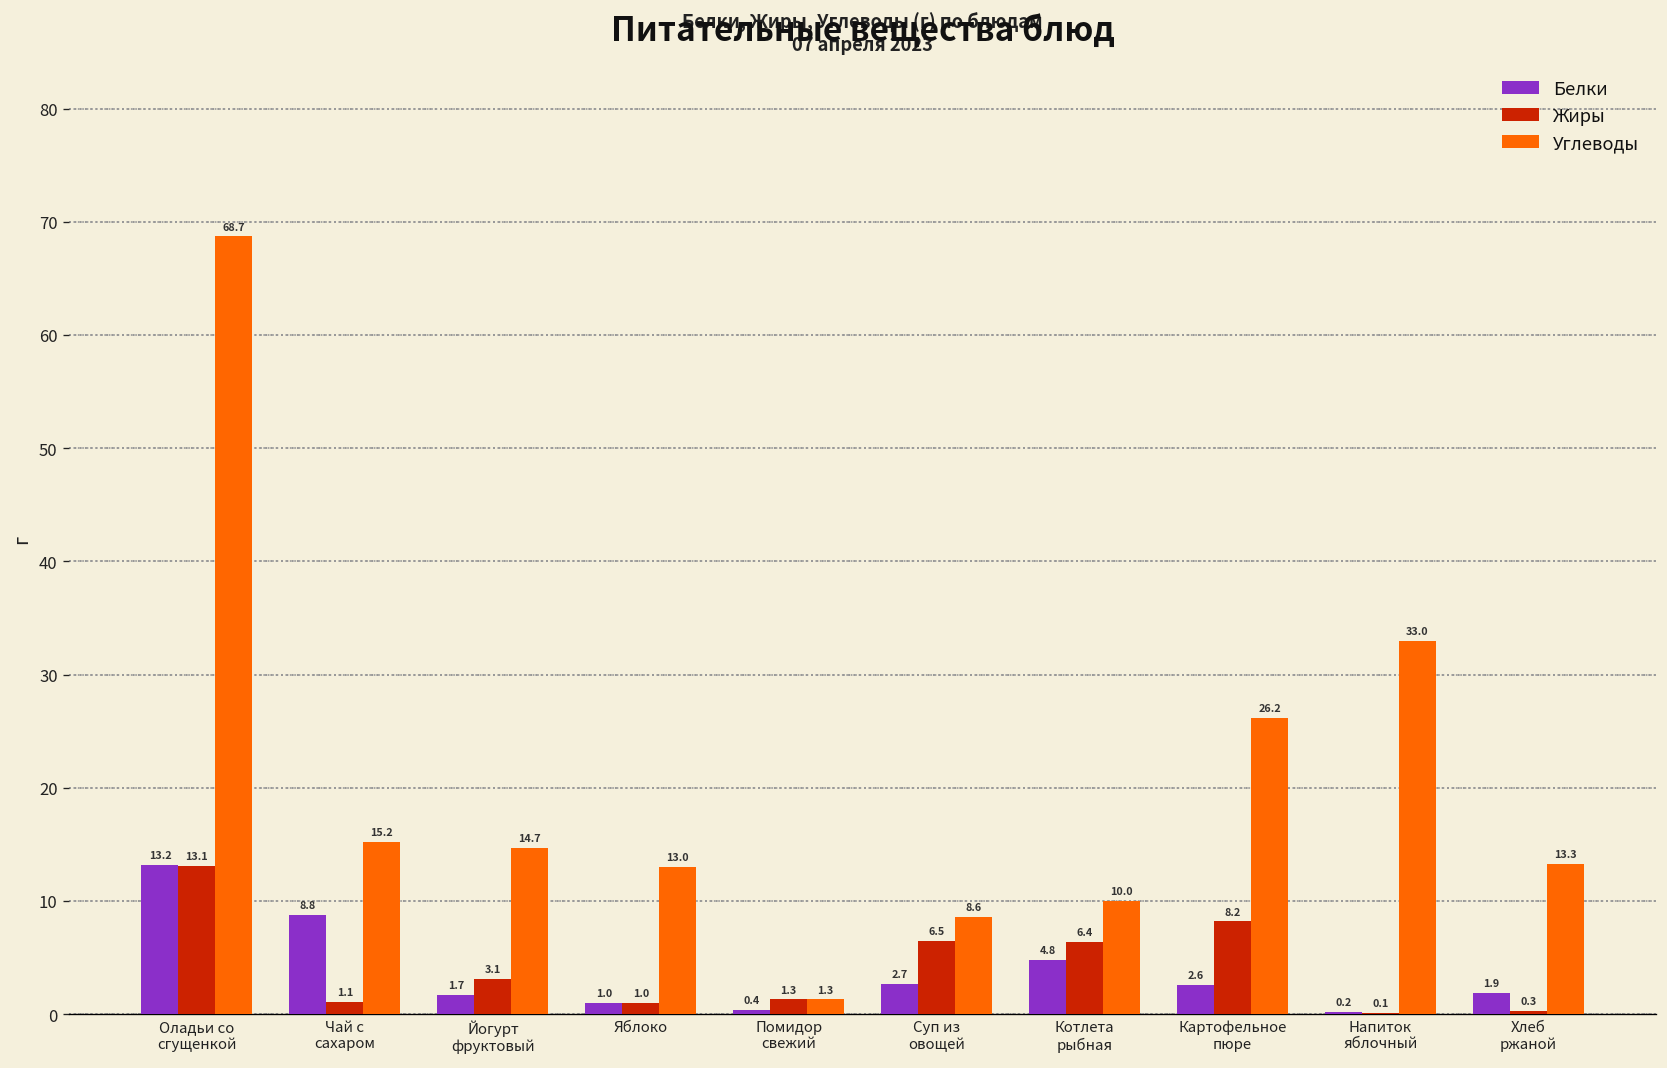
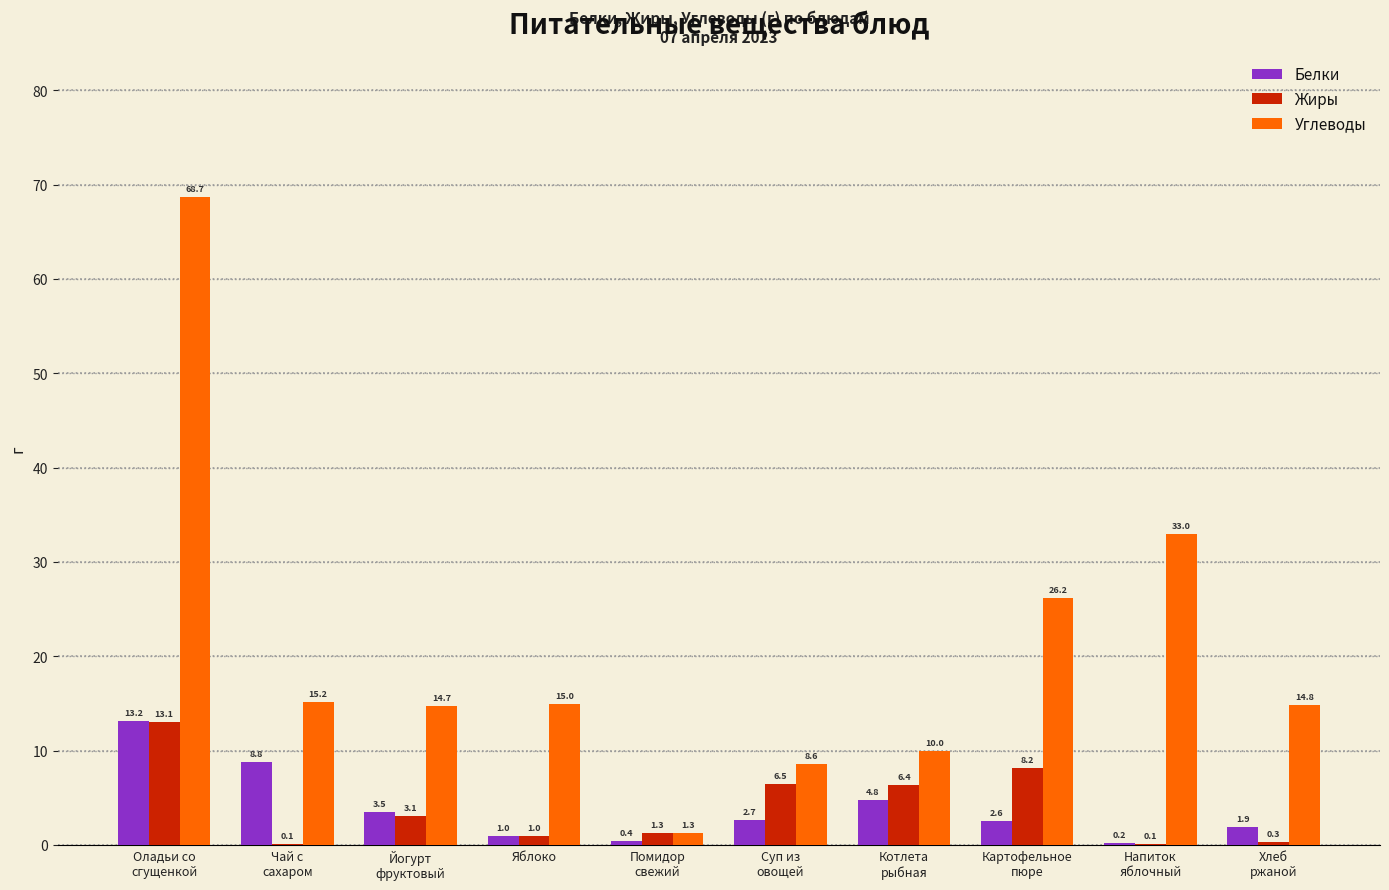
  {
    "Белки": {
      "Оладьи со сгущенкой": 13.2,
      "Чай с сахаром": 8.8,
-     "Йогурт фруктовый": 1.7,
+     "Йогурт фруктовый": 3.5,
      "Яблоко": 1.0,
      "Помидор свежий": 0.4,
      "Суп из овощей": 2.7,
      "Котлета рыбная": 4.8,
      "Картофельное пюре": 2.6,
      "Напиток яблочный": 0.2,
      "Хлеб ржаной": 1.9
    },
    "Жиры": {
      "Оладьи со сгущенкой": 13.1,
-     "Чай с сахаром": 1.1,
+     "Чай с сахаром": 0.1,
      "Йогурт фруктовый": 3.1,
      "Яблоко": 1.0,
      "Помидор свежий": 1.3,
      "Суп из овощей": 6.5,
      "Котлета рыбная": 6.4,
      "Картофельное пюре": 8.2,
      "Напиток яблочный": 0.1,
      "Хлеб ржаной": 0.3
    },
    "Углеводы": {
      "Оладьи со сгущенкой": 68.7,
      "Чай с сахаром": 15.2,
      "Йогурт фруктовый": 14.7,
-     "Яблоко": 13.0,
+     "Яблоко": 15.0,
      "Помидор свежий": 1.3,
      "Суп из овощей": 8.6,
      "Котлета рыбная": 10.0,
      "Картофельное пюре": 26.2,
      "Напиток яблочный": 33.0,
-     "Хлеб ржаной": 13.3
+     "Хлеб ржаной": 14.8
    }
  }
